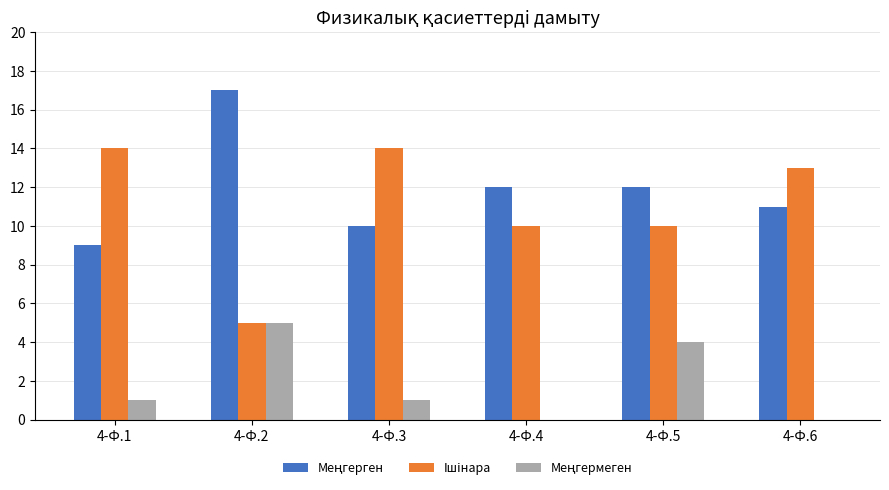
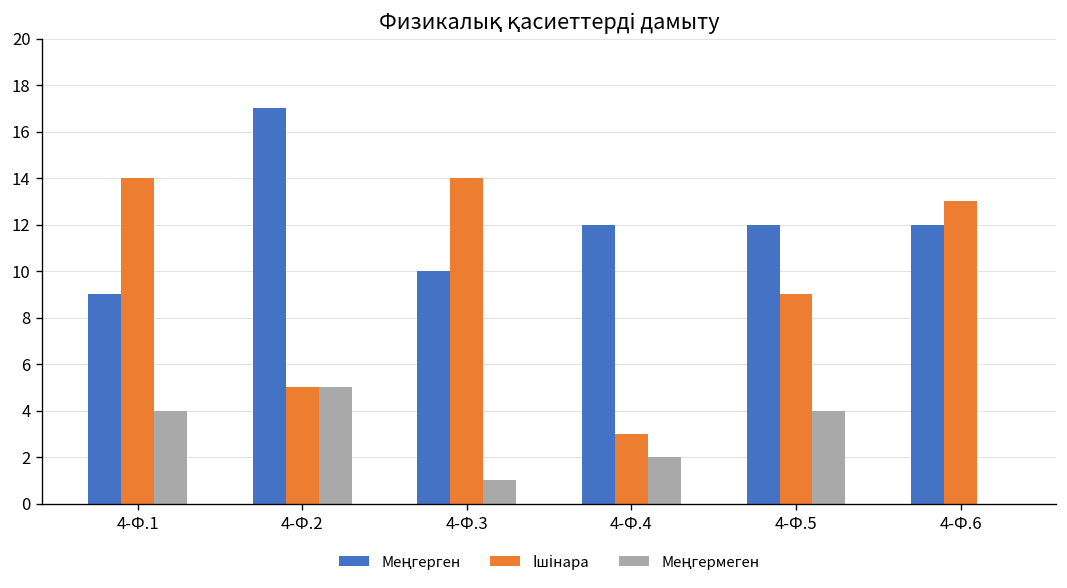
  {
    "Меңгерген": {
      "4-Ф.1": 9,
      "4-Ф.2": 17,
      "4-Ф.3": 10,
      "4-Ф.4": 12,
      "4-Ф.5": 12,
-     "4-Ф.6": 11
+     "4-Ф.6": 12
    },
    "Ішінара": {
      "4-Ф.1": 14,
      "4-Ф.2": 5,
      "4-Ф.3": 14,
-     "4-Ф.4": 10,
-     "4-Ф.5": 10,
+     "4-Ф.4": 3,
+     "4-Ф.5": 9,
      "4-Ф.6": 13
    },
    "Меңгермеген": {
-     "4-Ф.1": 1,
+     "4-Ф.1": 4,
      "4-Ф.2": 5,
      "4-Ф.3": 1,
-     "4-Ф.4": 0,
+     "4-Ф.4": 2,
      "4-Ф.5": 4,
      "4-Ф.6": 0
    }
  }
